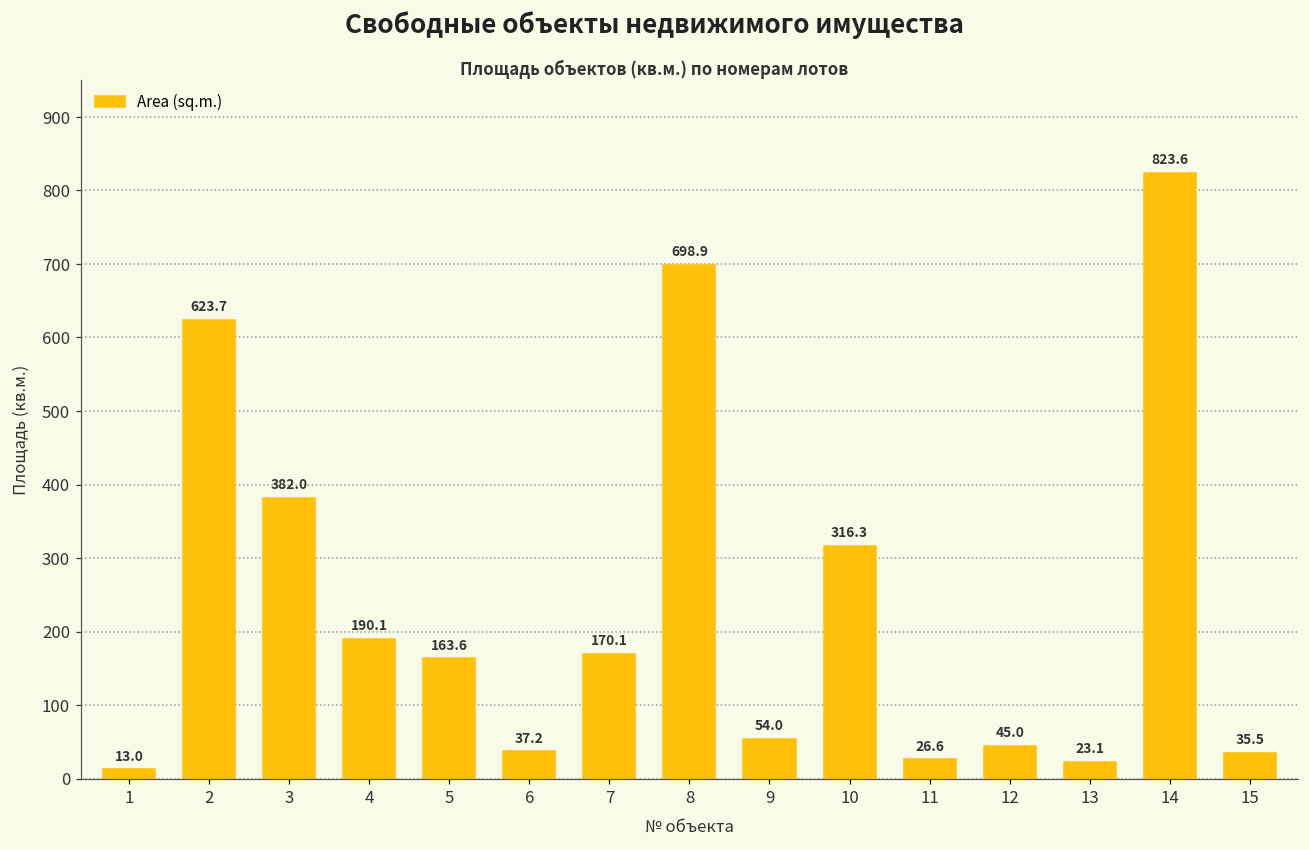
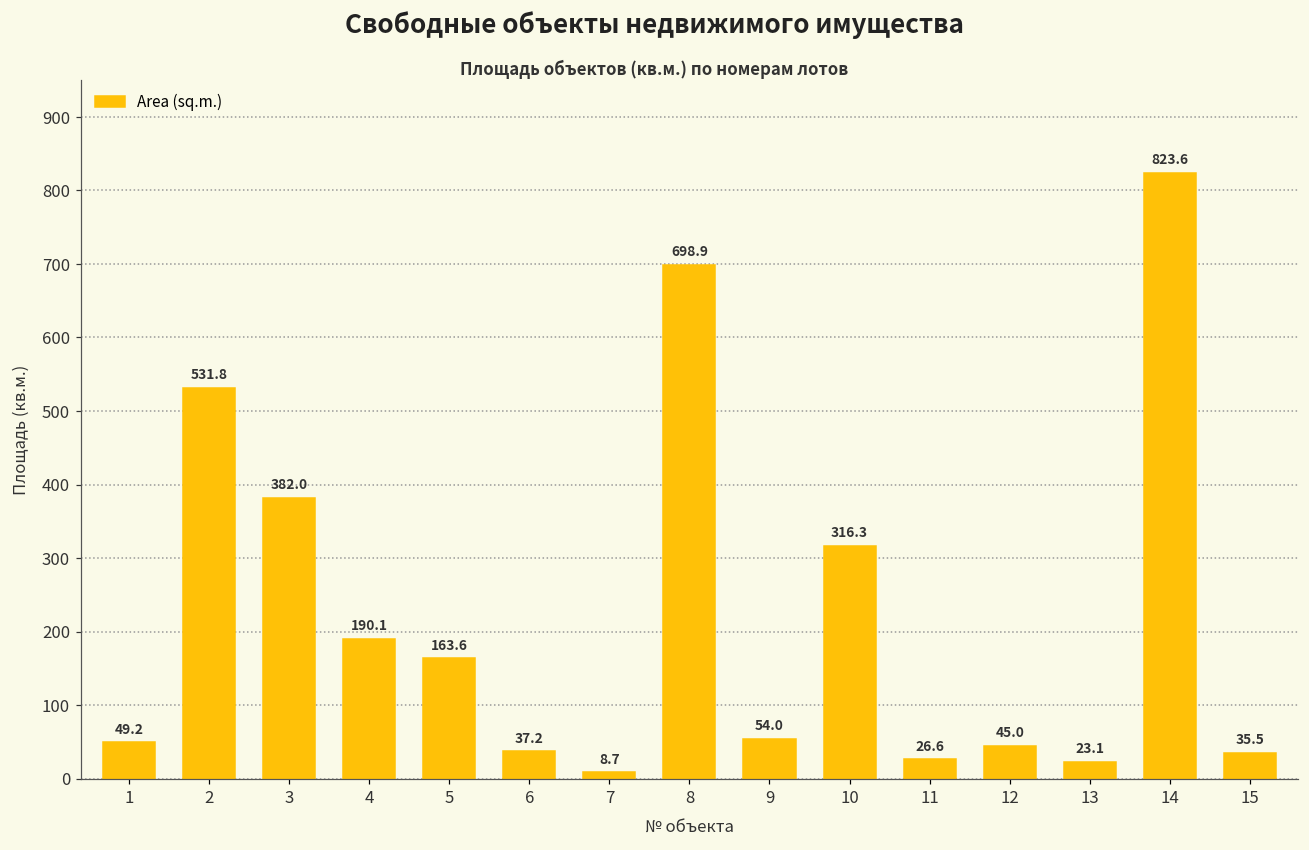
  {
-   "1": 13.0,
-   "2": 623.7,
+   "1": 49.2,
+   "2": 531.8,
    "3": 382.0,
    "4": 190.1,
    "5": 163.6,
    "6": 37.2,
-   "7": 170.1,
+   "7": 8.7,
    "8": 698.9,
    "9": 54.0,
    "10": 316.3,
    "11": 26.6,
    "12": 45.0,
    "13": 23.1,
    "14": 823.6,
    "15": 35.5
  }
